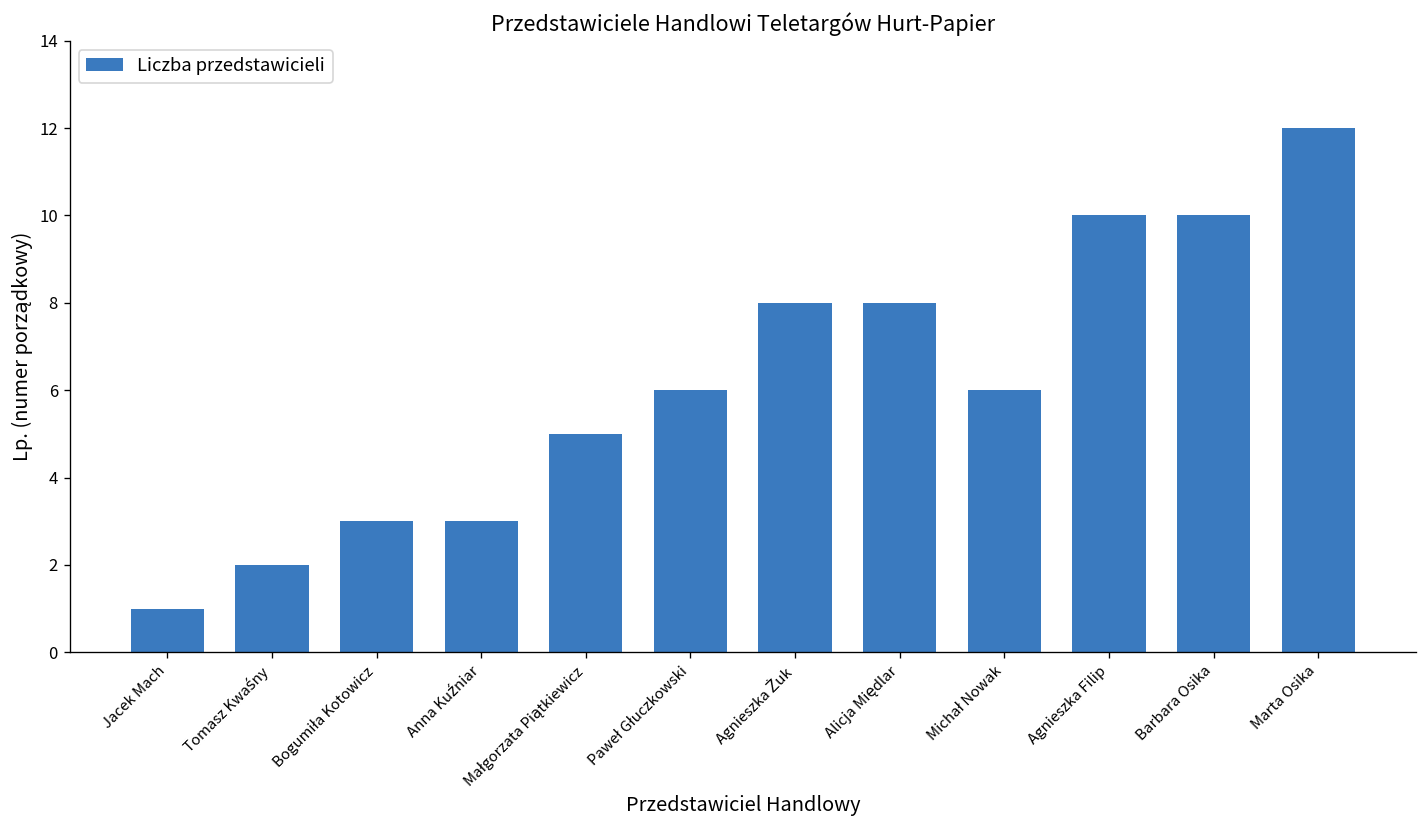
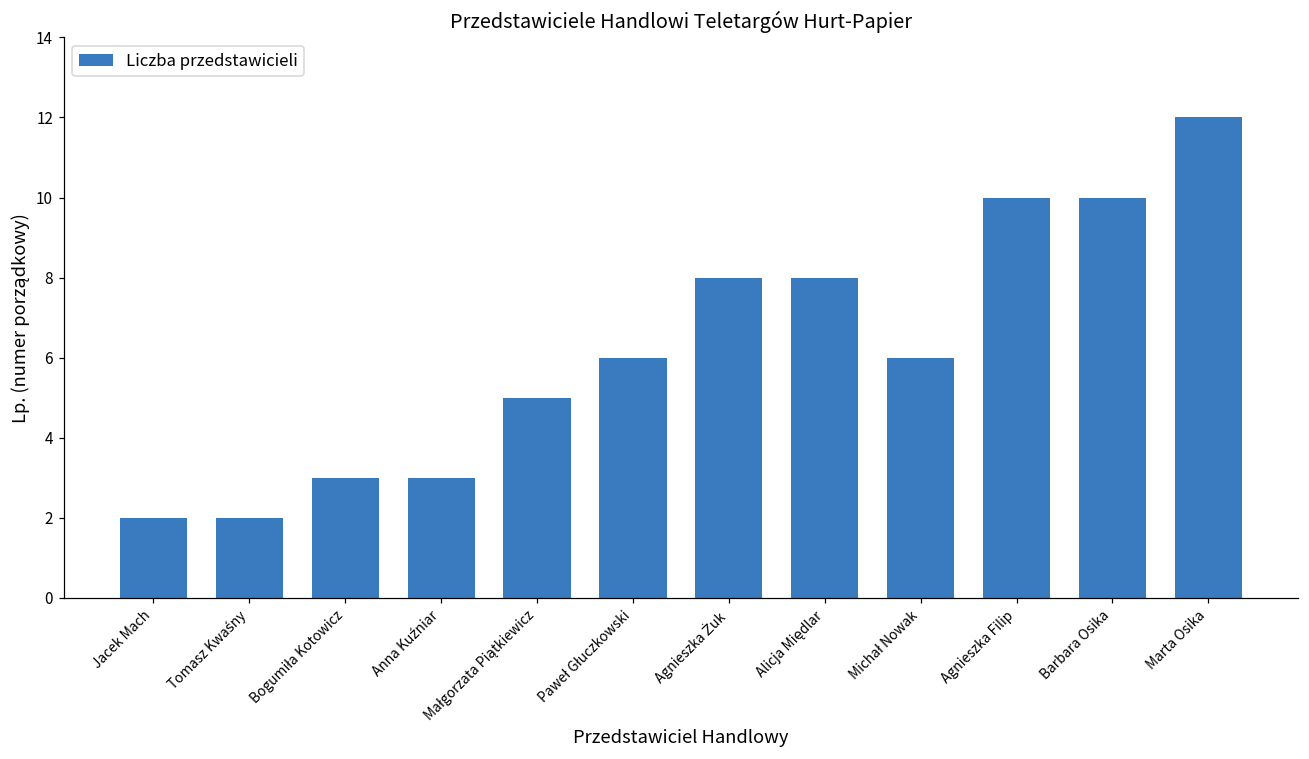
  {
-   "Jacek Mach": 1,
+   "Jacek Mach": 2,
    "Tomasz Kwaśny": 2,
    "Bogumiła Kotowicz": 3,
    "Anna Kuźniar": 3,
    "Małgorzata Piątkiewicz": 5,
    "Paweł Głuczkowski": 6,
    "Agnieszka Żuk": 8,
    "Alicja Międlar": 8,
    "Michał Nowak": 6,
    "Agnieszka Filip": 10,
    "Barbara Osika": 10,
    "Marta Osika": 12
  }
